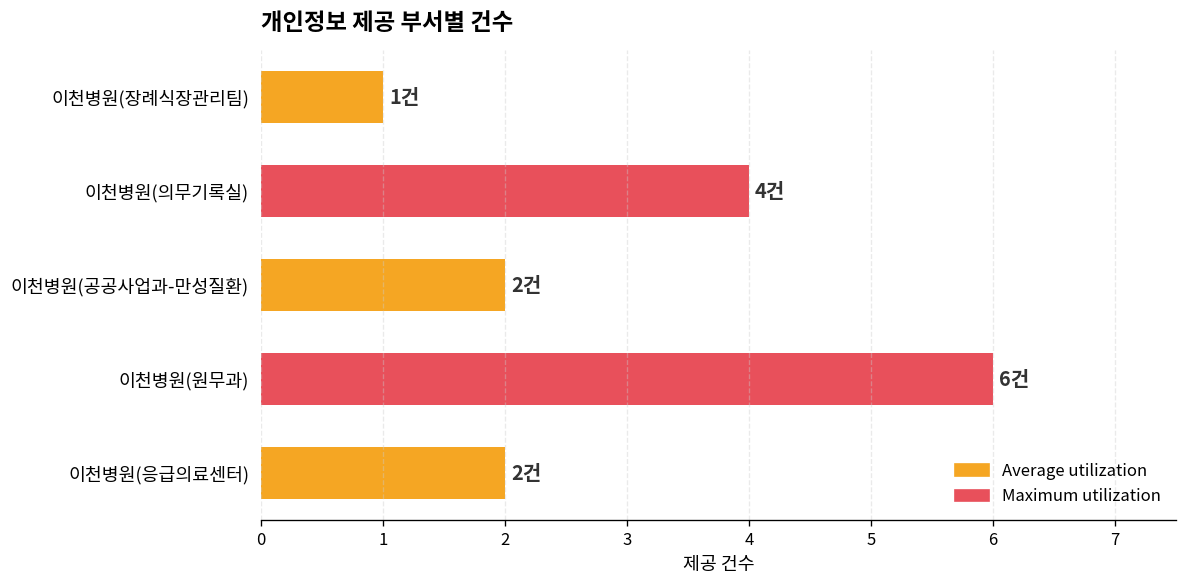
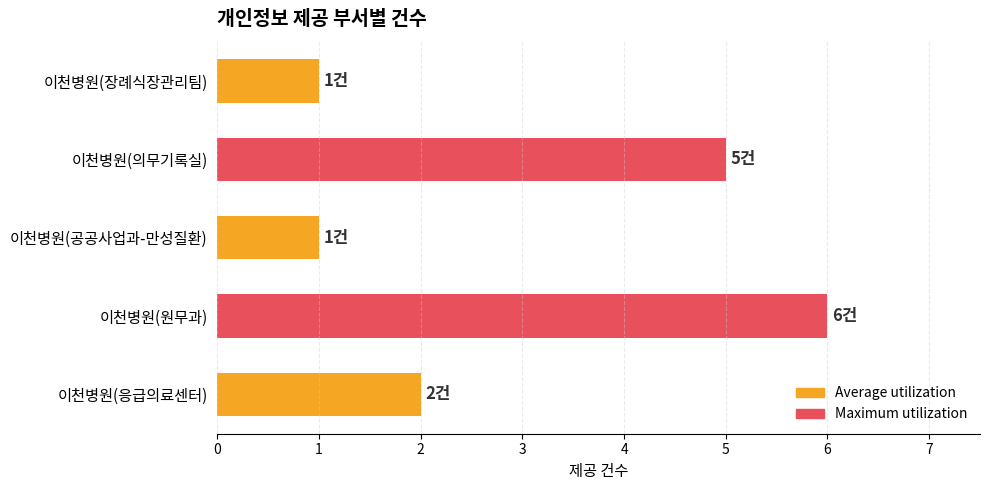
  {
    "이천병원(장례식장관리팀)": "1건",
-   "이천병원(의무기록실)": "4건",
-   "이천병원(공공사업과-만성질환)": "2건",
+   "이천병원(의무기록실)": "5건",
+   "이천병원(공공사업과-만성질환)": "1건",
    "이천병원(원무과)": "6건",
    "이천병원(응급의료센터)": "2건"
  }
